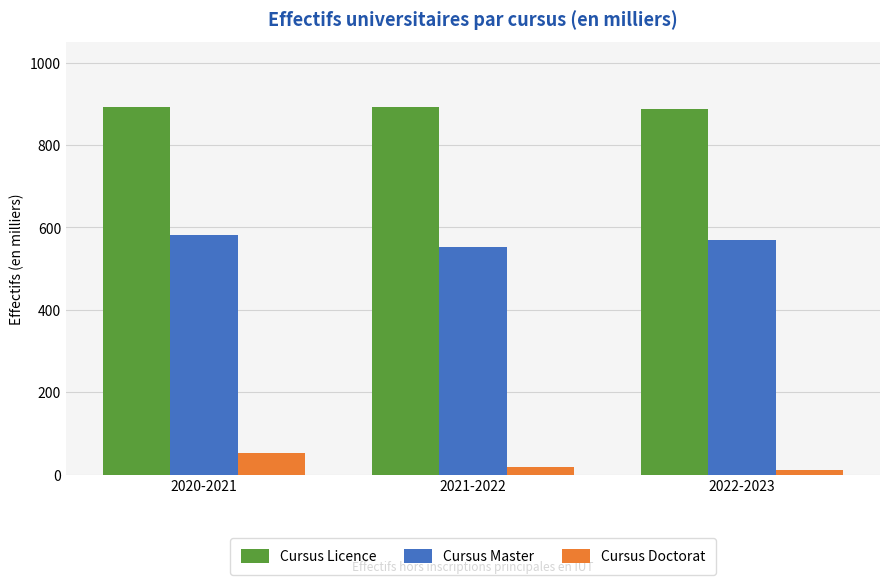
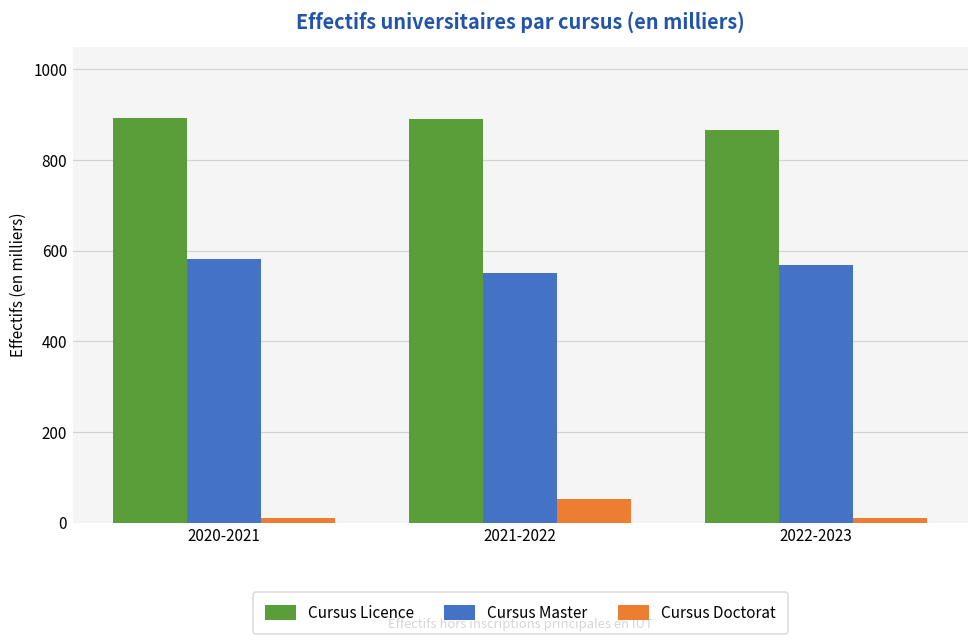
  {
    "Cursus Licence": {
      "2020-2021": 890,
      "2021-2022": 890,
-     "2022-2023": 890
+     "2022-2023": 870
    },
    "Cursus Master": {
      "2020-2021": 580,
      "2021-2022": 550,
      "2022-2023": 570
    },
    "Cursus Doctorat": {
-     "2020-2021": 50,
-     "2021-2022": 20,
+     "2020-2021": 10,
+     "2021-2022": 50,
      "2022-2023": 10
    }
  }
